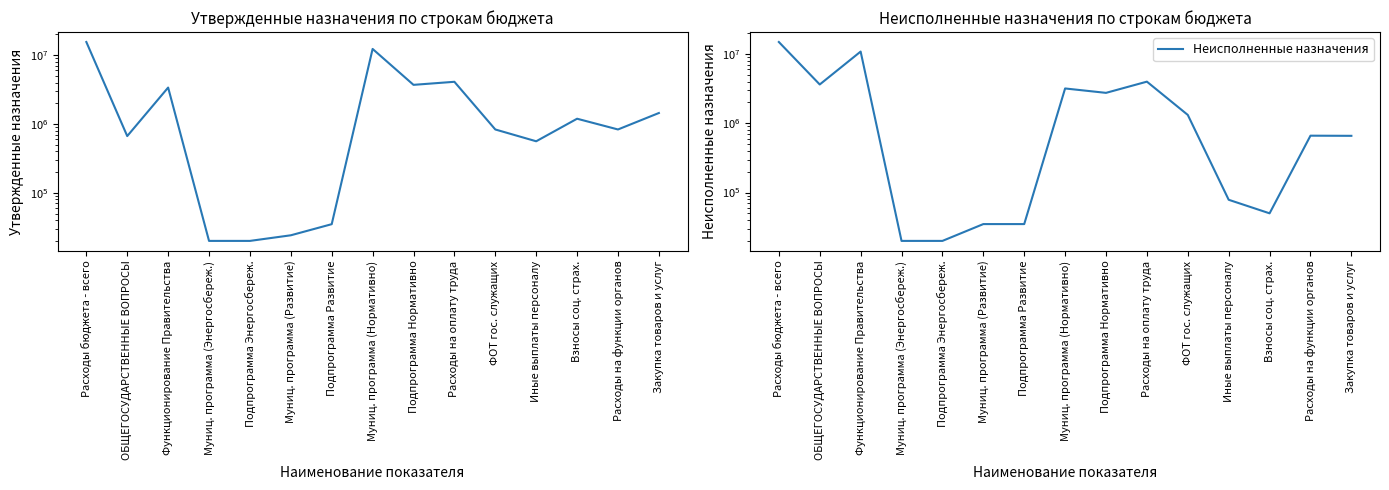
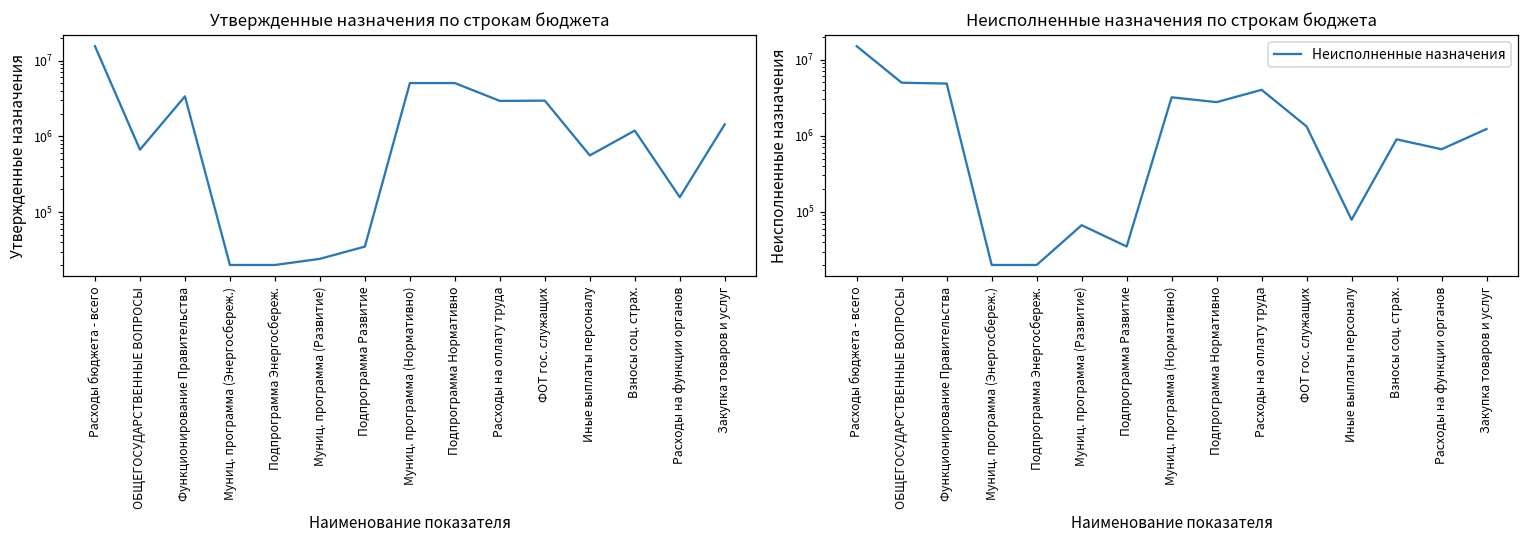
  {
    "Утвержденные назначения по строкам бюджета": {
      "Расходы бюджета - всего": 16000000,
      "ОБЩЕГОСУДАРСТВЕННЫЕ ВОПРОСЫ": 700000,
      "Функционирование Правительства": 3000000,
      "Муниц. программа (Энергосбереж.)": 20000,
      "Подпрограмма Энергосбереж.": 20000,
      "Муниц. программа (Развитие)": 24000,
      "Подпрограмма Развитие": 40000,
-     "Муниц. программа (Нормативно)": 12000000,
-     "Подпрограмма Нормативно": 4000000,
-     "Расходы на оплату труда": 4000000,
-     "ФОТ гос. служащих": 800000,
+     "Муниц. программа (Нормативно)": 5000000,
+     "Подпрограмма Нормативно": 5000000,
+     "Расходы на оплату труда": 2900000,
+     "ФОТ гос. служащих": 3000000,
      "Иные выплаты персоналу": 600000,
      "Взносы соц. страх.": 1200000,
-     "Расходы на функции органов": 800000,
+     "Расходы на функции органов": 160000,
      "Закупка товаров и услуг": 1400000
    },
    "Неисполненные назначения по строкам бюджета": {
      "Расходы бюджета - всего": 15000000,
-     "ОБЩЕГОСУДАРСТВЕННЫЕ ВОПРОСЫ": 4000000,
-     "Функционирование Правительства": 11000000,
+     "ОБЩЕГОСУДАРСТВЕННЫЕ ВОПРОСЫ": 5000000,
+     "Функционирование Правительства": 5000000,
      "Муниц. программа (Энергосбереж.)": 20000,
      "Подпрограмма Энергосбереж.": 20000,
-     "Муниц. программа (Развитие)": 40000,
+     "Муниц. программа (Развитие)": 70000,
      "Подпрограмма Развитие": 40000,
      "Муниц. программа (Нормативно)": 3000000,
      "Подпрограмма Нормативно": 2800000,
      "Расходы на оплату труда": 4000000,
      "ФОТ гос. служащих": 1300000,
      "Иные выплаты персоналу": 80000,
-     "Взносы соц. страх.": 50000,
+     "Взносы соц. страх.": 900000,
      "Расходы на функции органов": 700000,
-     "Закупка товаров и услуг": 700000
+     "Закупка товаров и услуг": 1200000
    }
  }
